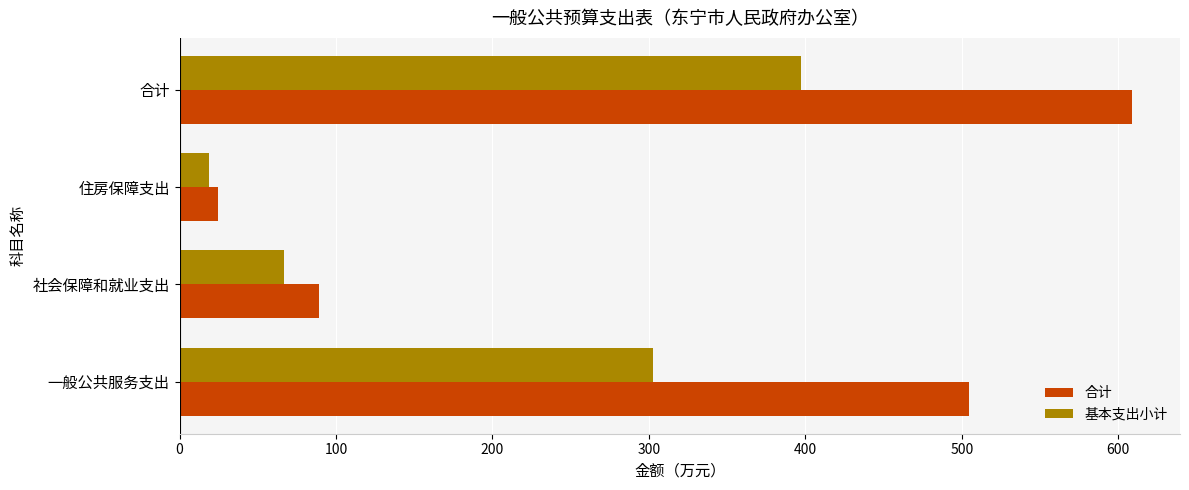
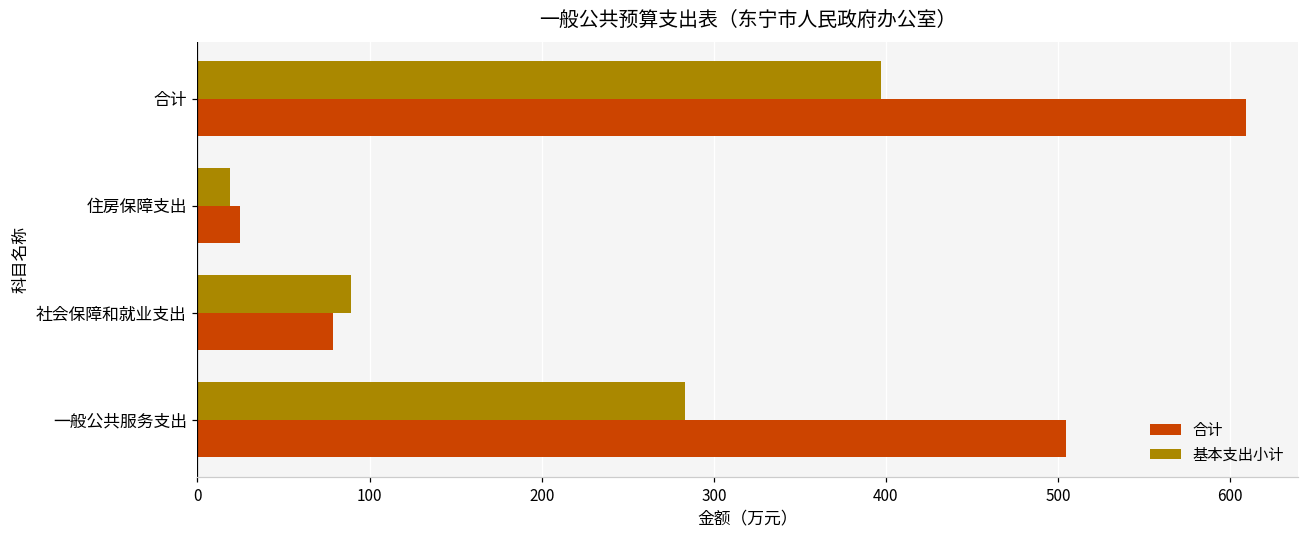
  {
    "合计": {
      "合计": 609,
      "住房保障支出": 25,
-     "社会保障和就业支出": 89,
+     "社会保障和就业支出": 79,
      "一般公共服务支出": 505
    },
    "基本支出小计": {
      "合计": 397,
      "住房保障支出": 19,
-     "社会保障和就业支出": 67,
-     "一般公共服务支出": 303
+     "社会保障和就业支出": 89,
+     "一般公共服务支出": 283
    }
  }
